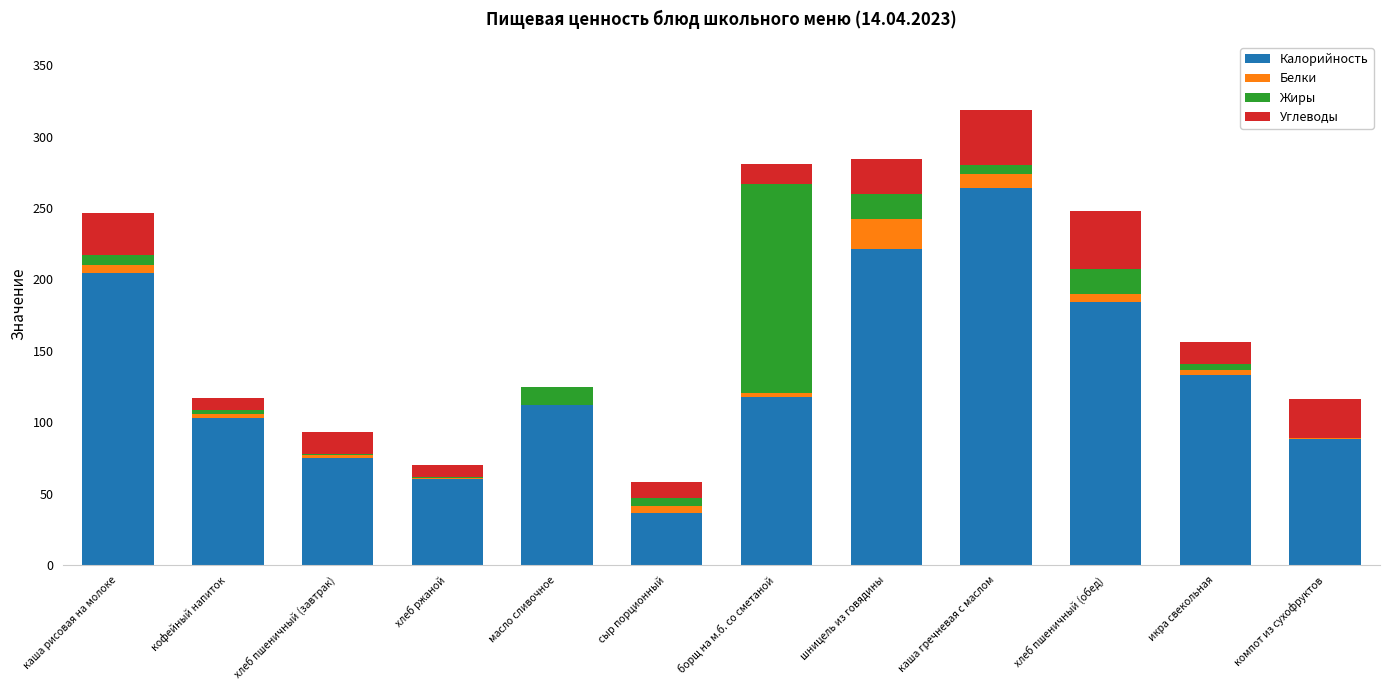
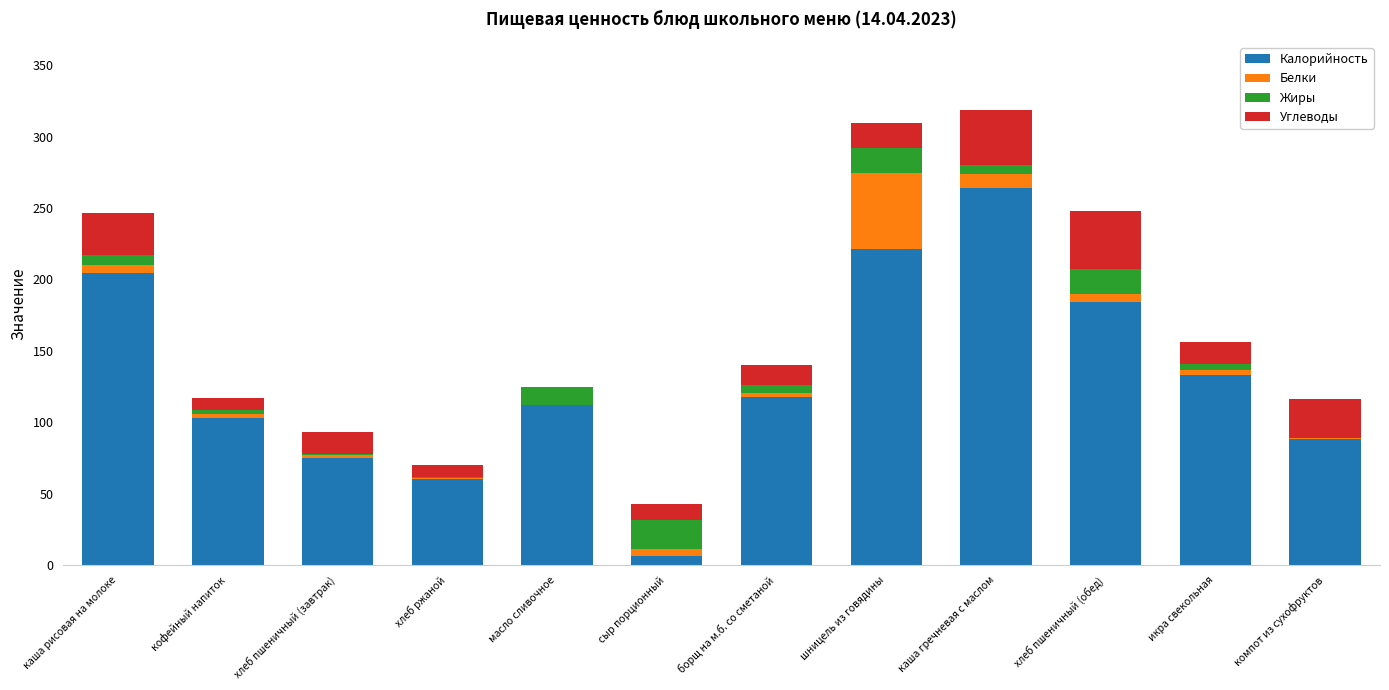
  {
    "Калорийность": {
      "каша рисовая на молоке": 205,
      "кофейный напиток": 103,
      "хлеб пшеничный (завтрак)": 75,
      "хлеб ржаной": 60,
      "масло сливочное": 112,
-     "сыр порционный": 36,
+     "сыр порционный": 6,
      "борщ на м.б. со сметаной": 118,
      "шницель из говядины": 221,
      "каша гречневая с маслом": 264,
      "хлеб пшеничный (обед)": 184,
      "икра свекольная": 133,
      "компот из сухофруктов": 88
    },
    "Белки": {
      "каша рисовая на молоке": 5,
      "кофейный напиток": 3,
      "хлеб пшеничный (завтрак)": 2,
      "сыр порционный": 5,
      "борщ на м.б. со сметаной": 2,
-     "шницель из говядины": 22,
+     "шницель из говядины": 54,
      "каша гречневая с маслом": 9,
      "хлеб пшеничный (обед)": 6,
      "икра свекольная": 3
    },
    "Жиры": {
      "каша рисовая на молоке": 8,
      "кофейный напиток": 3,
      "масло сливочное": 12,
-     "сыр порционный": 5,
-     "борщ на м.б. со сметаной": 147,
+     "сыр порционный": 20,
+     "борщ на м.б. со сметаной": 6,
      "шницель из говядины": 17,
      "каша гречневая с маслом": 7,
      "хлеб пшеничный (обед)": 17,
      "икра свекольная": 4
    },
    "Углеводы": {
      "каша рисовая на молоке": 29,
      "кофейный напиток": 9,
      "хлеб пшеничный (завтрак)": 15,
      "хлеб ржаной": 9,
      "сыр порционный": 11,
      "борщ на м.б. со сметаной": 14,
-     "шницель из говядины": 24,
+     "шницель из говядины": 17,
      "каша гречневая с маслом": 38,
      "хлеб пшеничный (обед)": 41,
      "икра свекольная": 15,
      "компот из сухофруктов": 28
    }
  }
